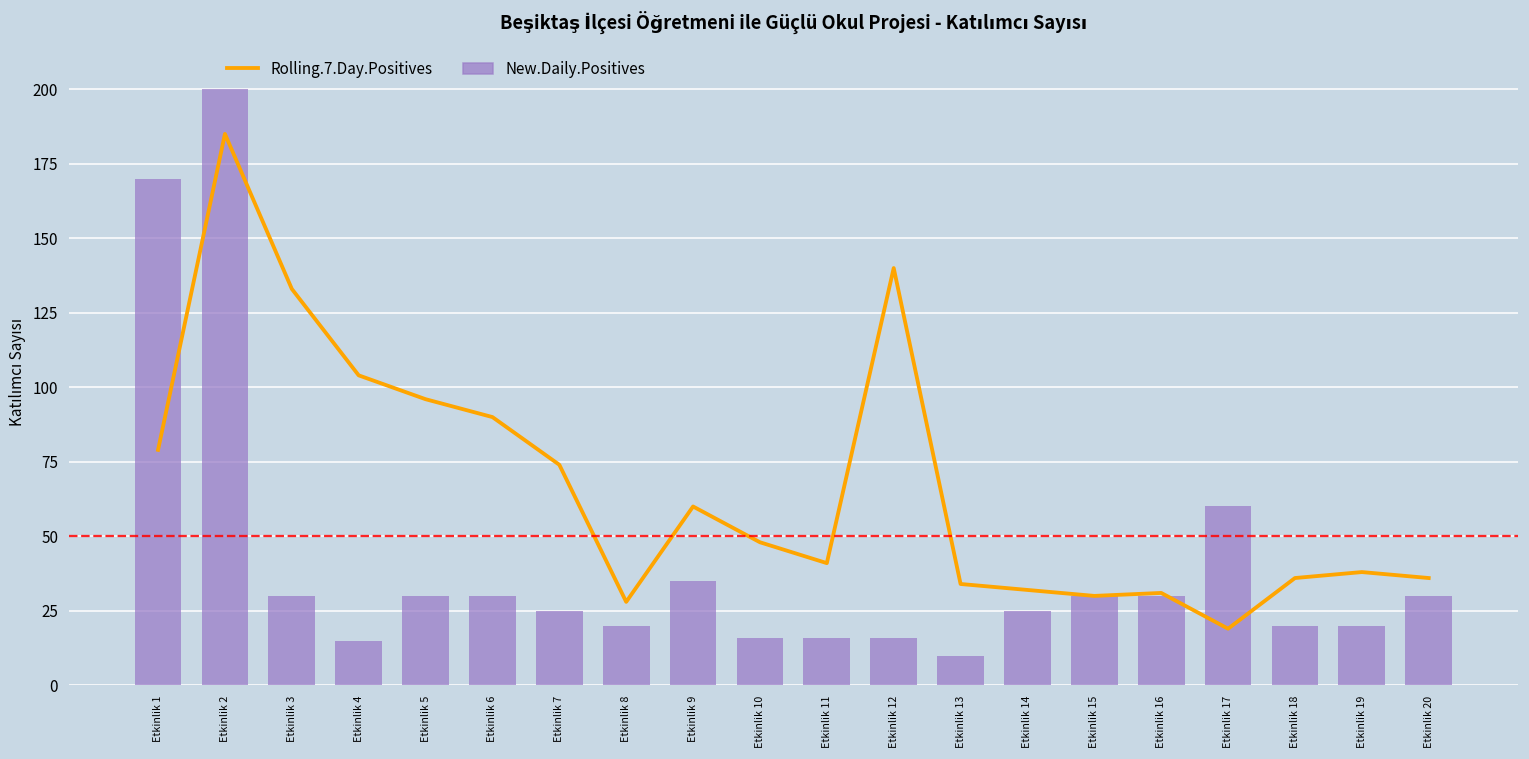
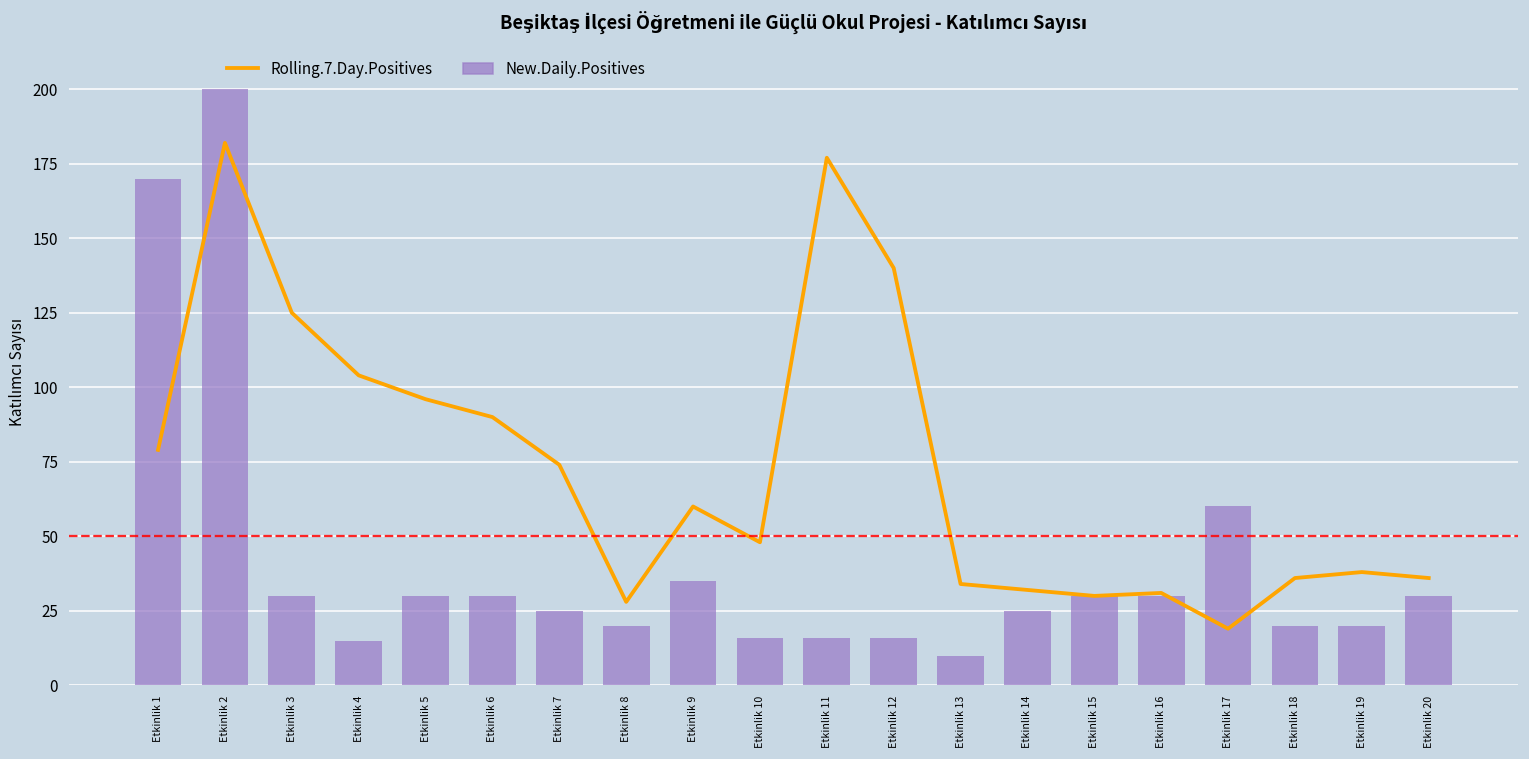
  {
    "Rolling.7.Day.Positives": {
      "Etkinlik 1": 79,
-     "Etkinlik 2": 185,
-     "Etkinlik 3": 133,
+     "Etkinlik 2": 182,
+     "Etkinlik 3": 125,
      "Etkinlik 4": 104,
      "Etkinlik 5": 96,
      "Etkinlik 6": 90,
      "Etkinlik 7": 74,
      "Etkinlik 8": 28,
      "Etkinlik 9": 60,
      "Etkinlik 10": 48,
-     "Etkinlik 11": 41,
+     "Etkinlik 11": 177,
      "Etkinlik 12": 140,
      "Etkinlik 13": 34,
      "Etkinlik 14": 32,
      "Etkinlik 15": 30,
      "Etkinlik 16": 31,
      "Etkinlik 17": 19,
      "Etkinlik 18": 36,
      "Etkinlik 19": 38,
      "Etkinlik 20": 36
    },
    "New.Daily.Positives": {
      "Etkinlik 1": 170,
      "Etkinlik 2": 200,
      "Etkinlik 3": 30,
      "Etkinlik 4": 15,
      "Etkinlik 5": 30,
      "Etkinlik 6": 30,
      "Etkinlik 7": 25,
      "Etkinlik 8": 20,
      "Etkinlik 9": 35,
      "Etkinlik 10": 16,
      "Etkinlik 11": 16,
      "Etkinlik 12": 16,
      "Etkinlik 13": 10,
      "Etkinlik 14": 25,
      "Etkinlik 15": 30,
      "Etkinlik 16": 30,
      "Etkinlik 17": 60,
      "Etkinlik 18": 20,
      "Etkinlik 19": 20,
      "Etkinlik 20": 30
    }
  }
